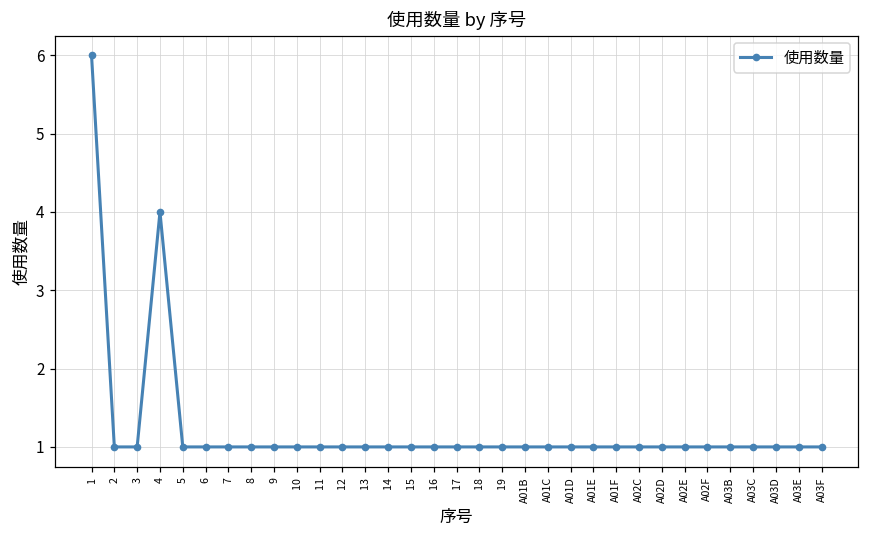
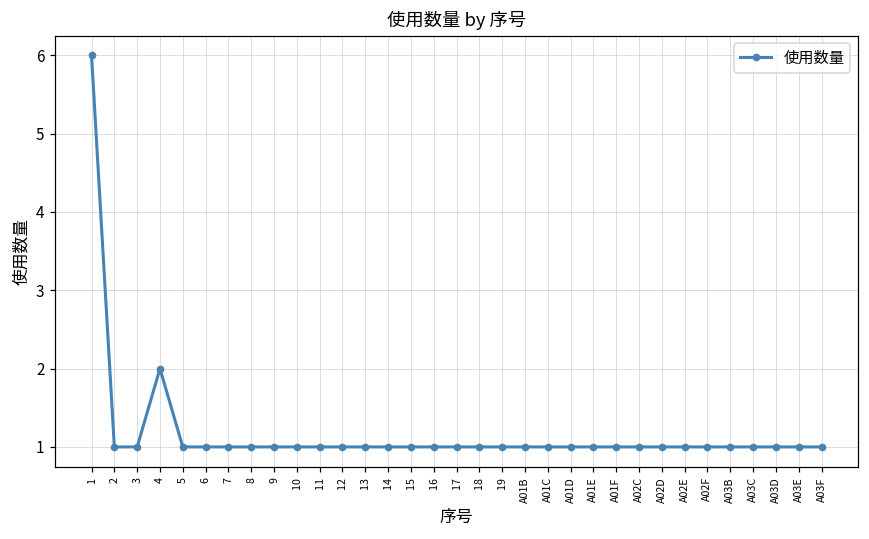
  {
    "1": 6,
    "2": 1,
    "3": 1,
-   "4": 4,
+   "4": 2,
    "5": 1,
    "6": 1,
    "7": 1,
    "8": 1,
    "9": 1,
    "10": 1,
    "11": 1,
    "12": 1,
    "13": 1,
    "14": 1,
    "15": 1,
    "16": 1,
    "17": 1,
    "18": 1,
    "19": 1,
    "A01B": 1,
    "A01C": 1,
    "A01D": 1,
    "A01E": 1,
    "A01F": 1,
    "A02C": 1,
    "A02D": 1,
    "A02E": 1,
    "A02F": 1,
    "A03B": 1,
    "A03C": 1,
    "A03D": 1,
    "A03E": 1,
    "A03F": 1
  }
